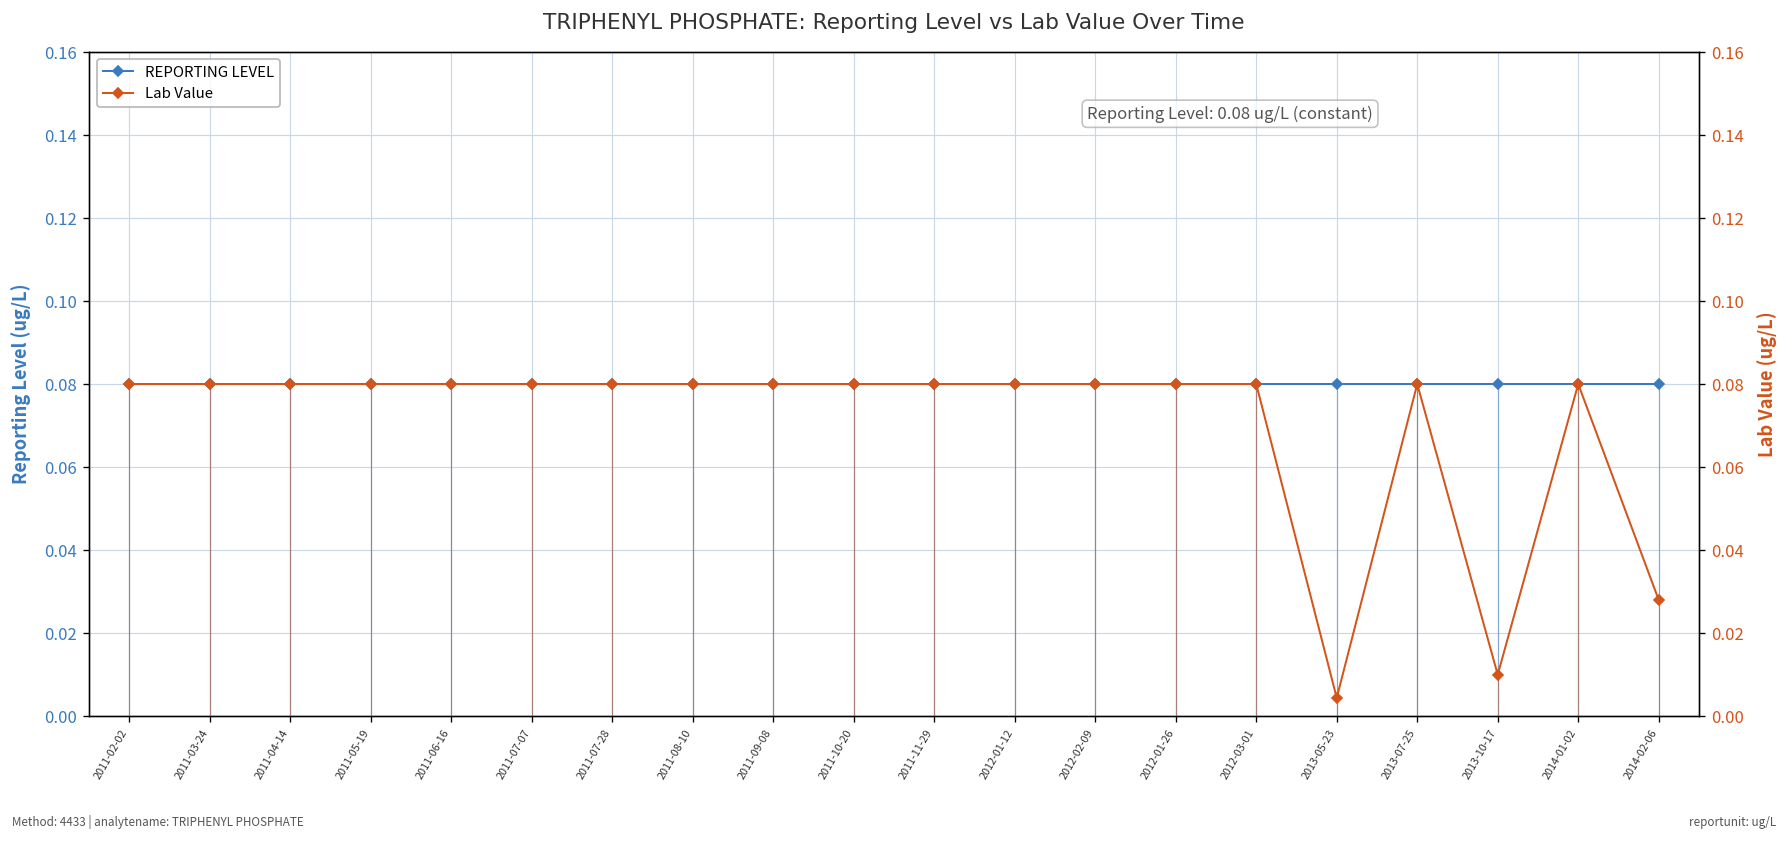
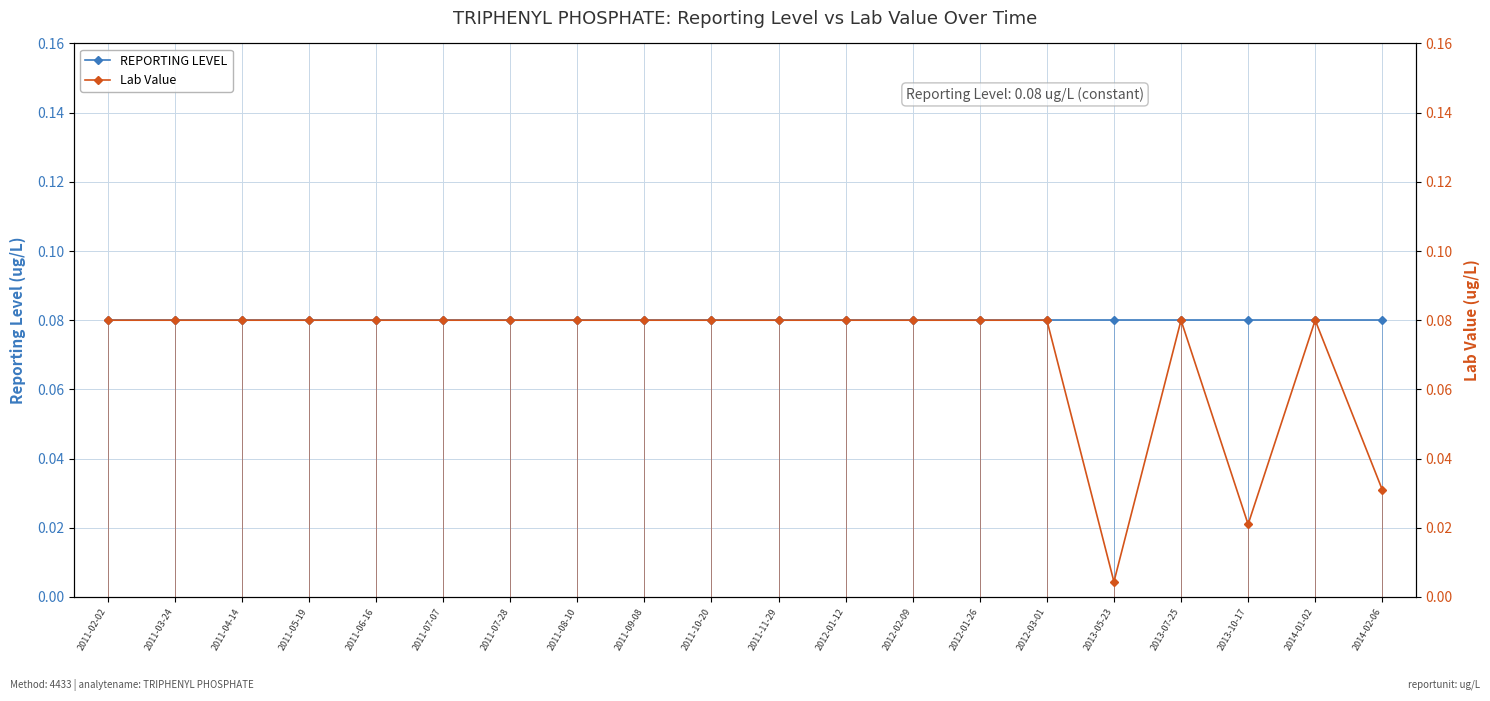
  {
    "REPORTING LEVEL": {
      "2011-02-02": 0.080,
      "2011-03-24": 0.080,
      "2011-04-14": 0.080,
      "2011-05-19": 0.080,
      "2011-06-16": 0.080,
      "2011-07-07": 0.080,
      "2011-07-28": 0.080,
      "2011-08-10": 0.080,
      "2011-09-08": 0.080,
      "2011-10-20": 0.080,
      "2011-11-29": 0.080,
      "2012-01-12": 0.080,
      "2012-02-09": 0.080,
      "2012-01-26": 0.080,
      "2012-03-01": 0.080,
      "2013-05-23": 0.080,
      "2013-07-25": 0.080,
      "2013-10-17": 0.080,
      "2014-01-02": 0.080,
      "2014-02-06": 0.080
    },
    "Lab Value": {
      "2011-02-02": 0.080,
      "2011-03-24": 0.080,
      "2011-04-14": 0.080,
      "2011-05-19": 0.080,
      "2011-06-16": 0.080,
      "2011-07-07": 0.080,
      "2011-07-28": 0.080,
      "2011-08-10": 0.080,
      "2011-09-08": 0.080,
      "2011-10-20": 0.080,
      "2011-11-29": 0.080,
      "2012-01-12": 0.080,
      "2012-02-09": 0.080,
      "2012-01-26": 0.080,
      "2012-03-01": 0.080,
      "2013-05-23": 0.004,
      "2013-07-25": 0.080,
-     "2013-10-17": 0.010,
+     "2013-10-17": 0.021,
      "2014-01-02": 0.080,
-     "2014-02-06": 0.028
+     "2014-02-06": 0.031
    }
  }
